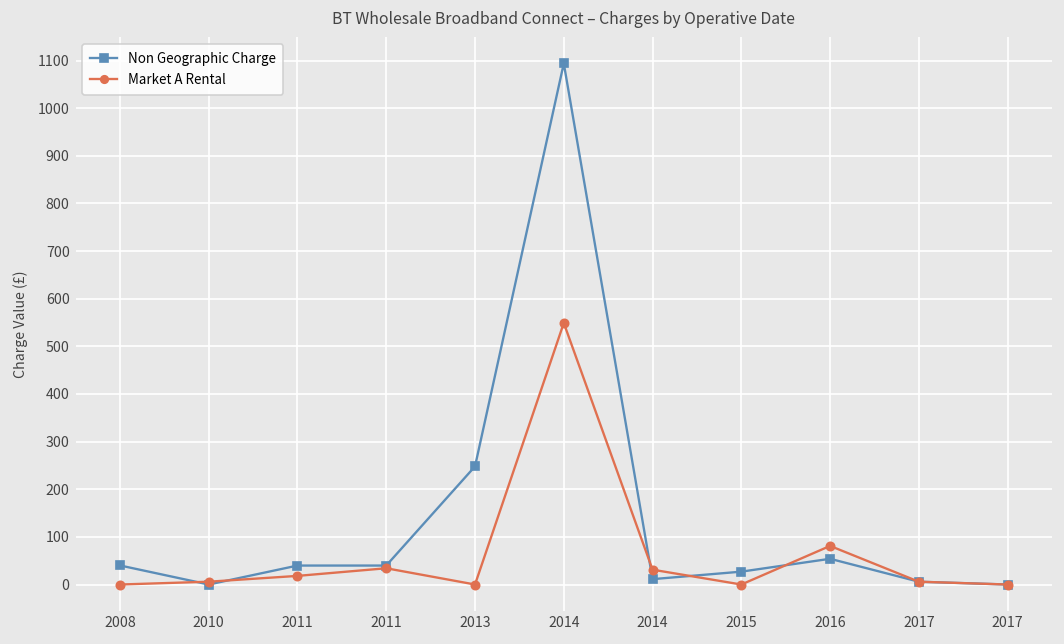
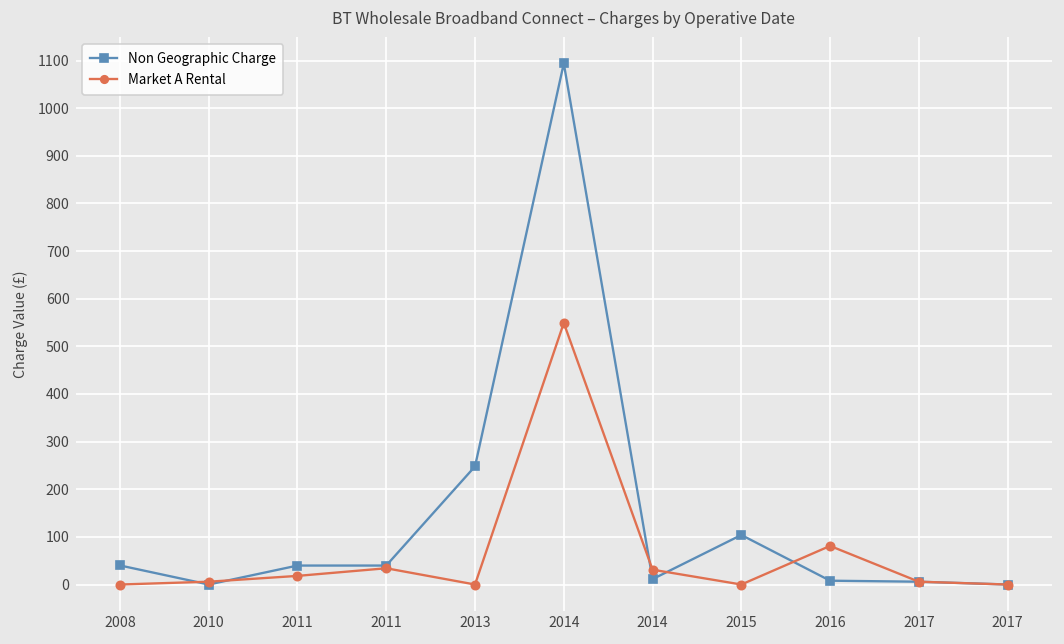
  {
    "Non Geographic Charge": {
      "2008": 40,
      "2013": 250,
-     "2015": 30,
-     "2016": 50
+     "2015": 100,
+     "2016": 10
    },
    "Market A Rental": {
      "2008": 0,
      "2013": 0,
      "2015": 0,
      "2016": 80
    }
  }
